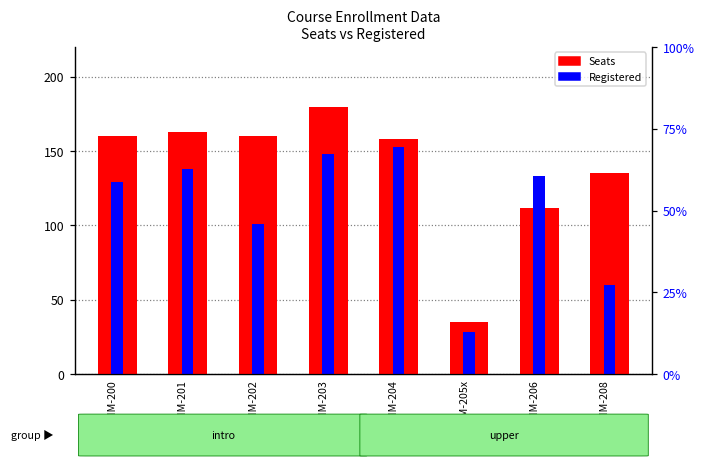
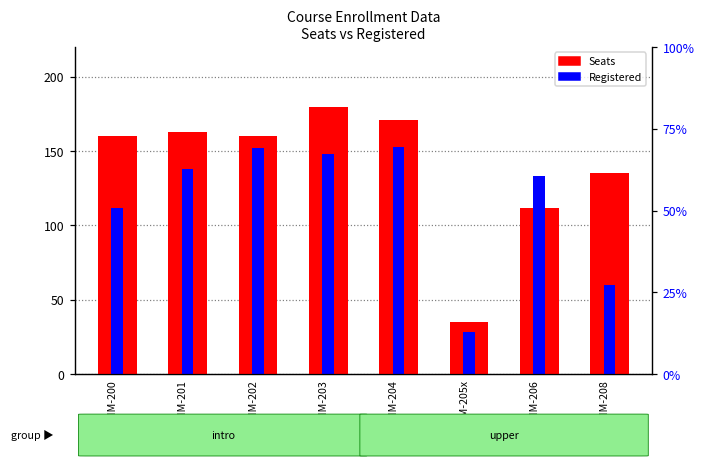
  {
    "Seats": {
      "COMM-200": 160,
      "COMM-201": 163,
      "COMM-202": 160,
      "COMM-203": 180,
-     "COMM-204": 158,
+     "COMM-204": 171,
      "COMM-205x": 35,
      "COMM-208": 135
    },
    "Registered": {
-     "COMM-200": 129,
-     "COMM-202": 101,
+     "COMM-200": 112,
+     "COMM-202": 152,
      "COMM-206": 133
    }
  }
